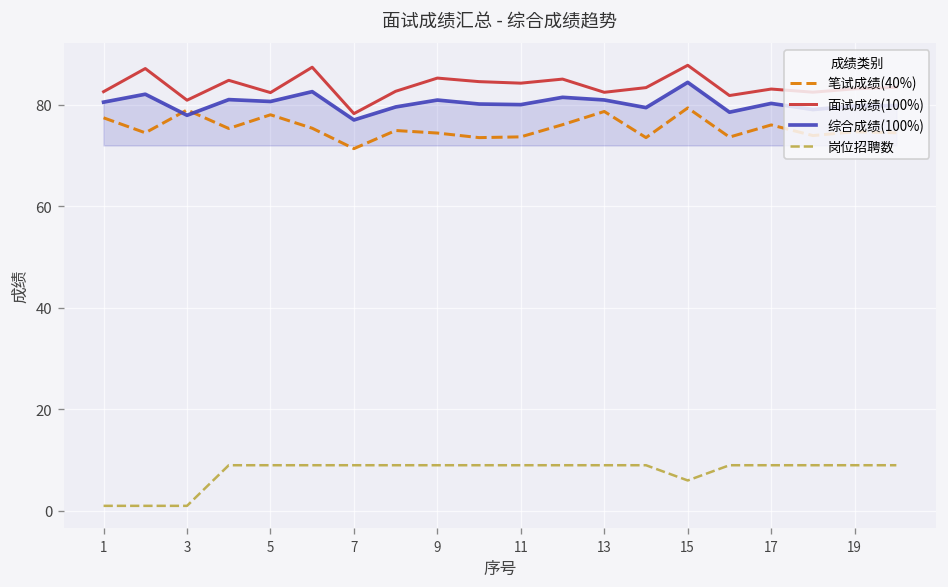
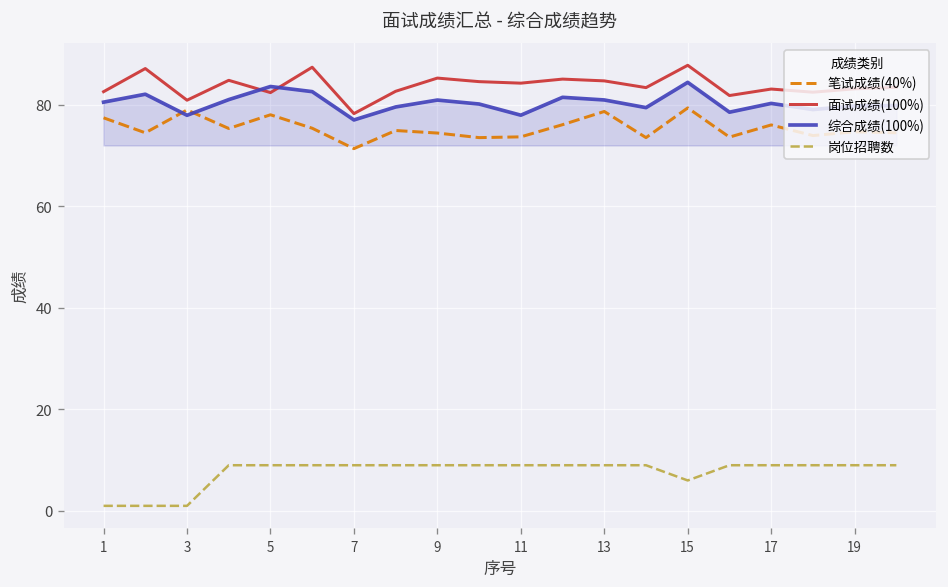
  {
    "笔试成绩(40%)": {
      "1": 77,
      "3": 79,
      "5": 78,
      "7": 71,
      "9": 74,
      "11": 74,
      "13": 79,
      "15": 79,
      "17": 76
    },
    "面试成绩(100%)": {
      "1": 83,
      "3": 81,
      "5": 82,
      "7": 78,
      "9": 85,
      "11": 84,
-     "13": 82,
+     "13": 85,
      "15": 88,
      "17": 83
    },
    "综合成绩(100%)": {
      "1": 81,
      "3": 78,
-     "5": 81,
+     "5": 84,
      "7": 77,
      "9": 81,
-     "11": 80,
+     "11": 78,
      "13": 81,
      "15": 84,
      "17": 80
    },
    "岗位招聘数": {
      "1": 1,
      "3": 1,
      "5": 9,
      "7": 9,
      "9": 9,
      "11": 9,
      "13": 9,
      "15": 6,
      "17": 9,
      "19": 9
    }
  }
